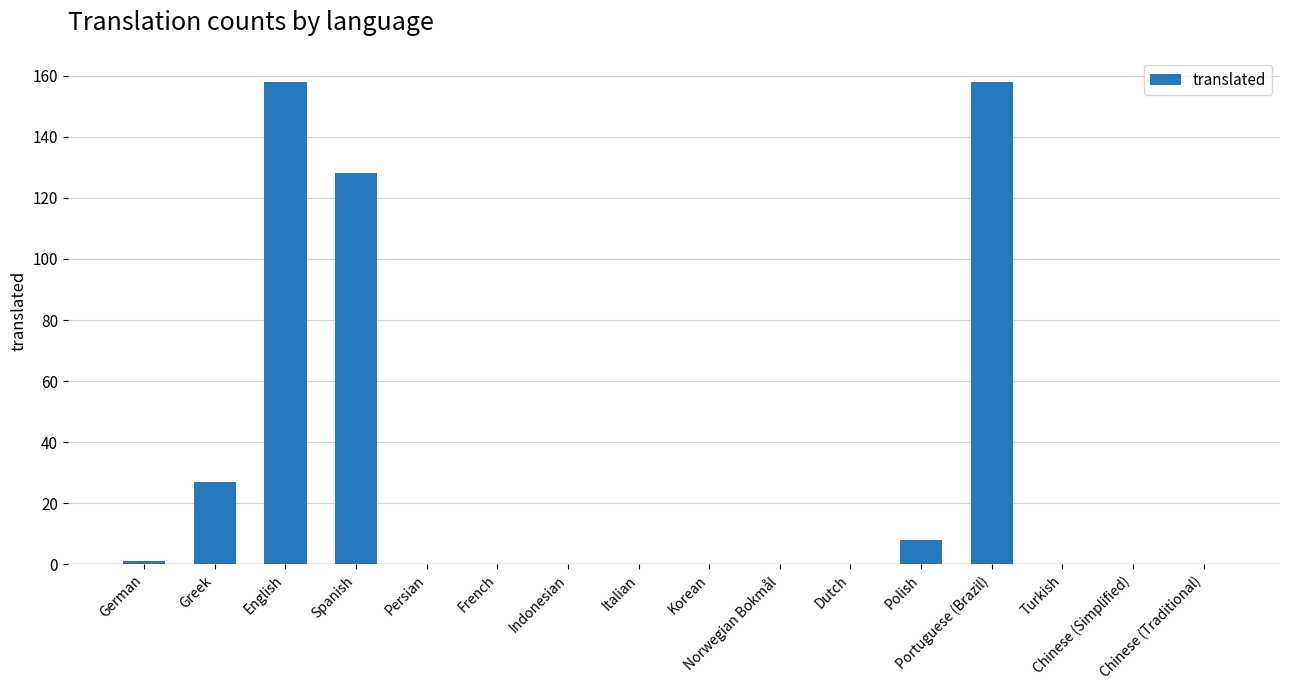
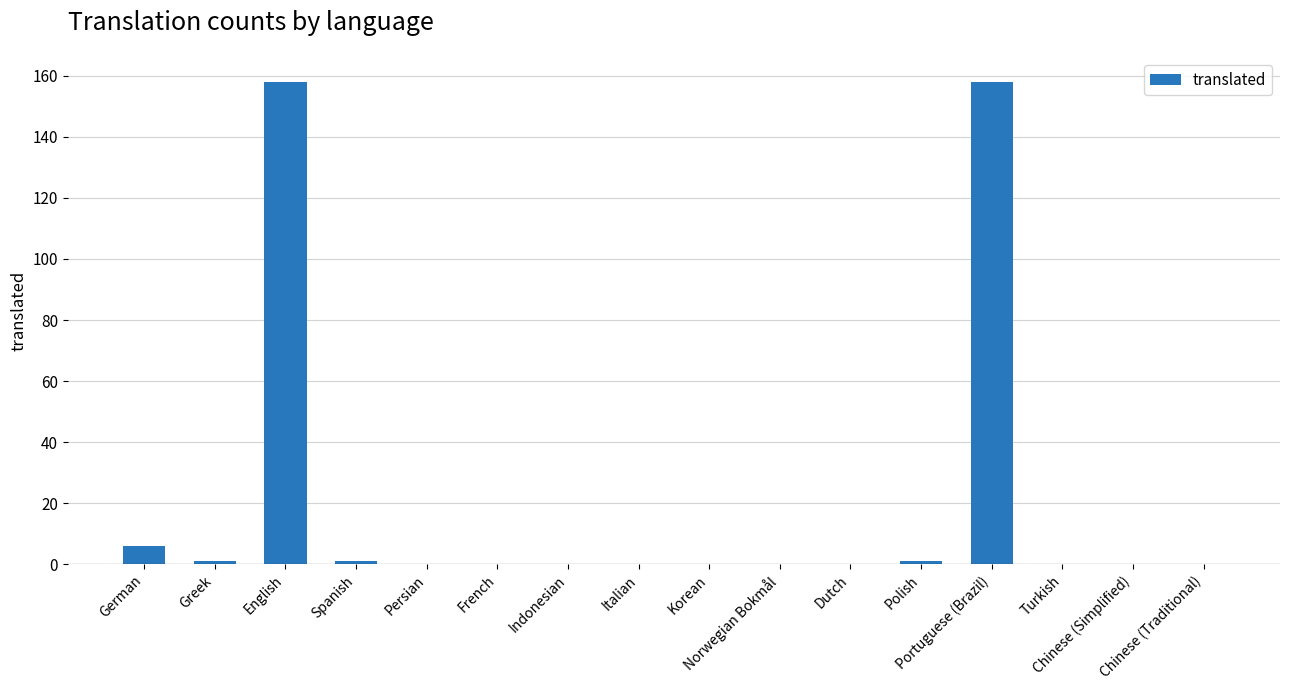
  {
-   "German": 1,
-   "Greek": 27,
+   "German": 6,
+   "Greek": 1,
    "English": 158,
-   "Spanish": 128,
+   "Spanish": 1,
    "Persian": 0,
    "French": 0,
    "Indonesian": 0,
    "Italian": 0,
    "Korean": 0,
    "Norwegian Bokmål": 0,
    "Dutch": 0,
-   "Polish": 8,
+   "Polish": 1,
    "Portuguese (Brazil)": 158,
    "Turkish": 0,
    "Chinese (Simplified)": 0,
    "Chinese (Traditional)": 0
  }
